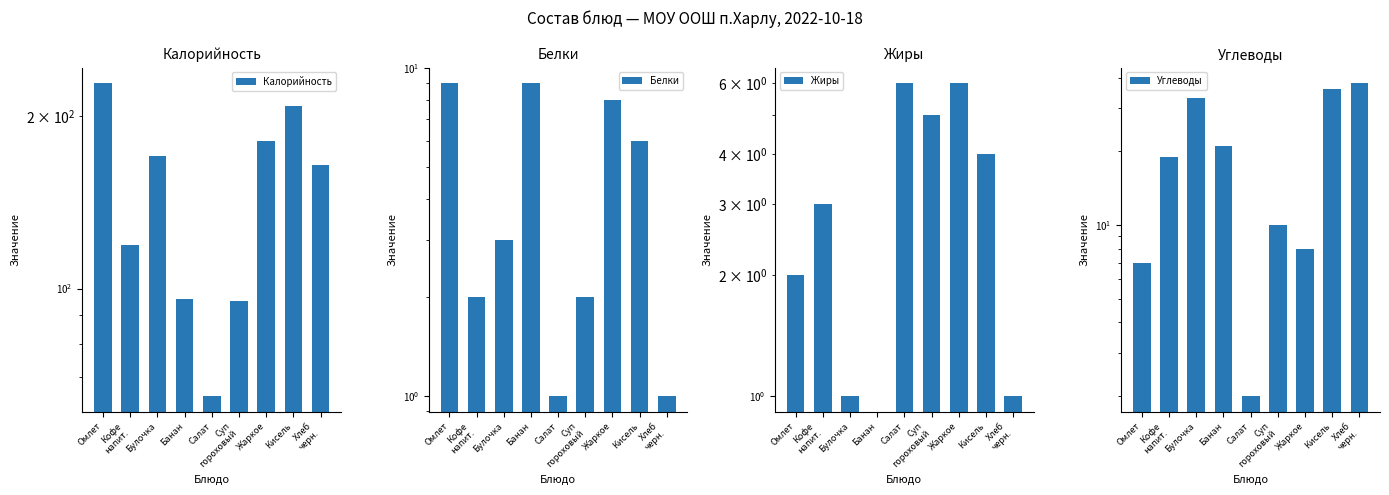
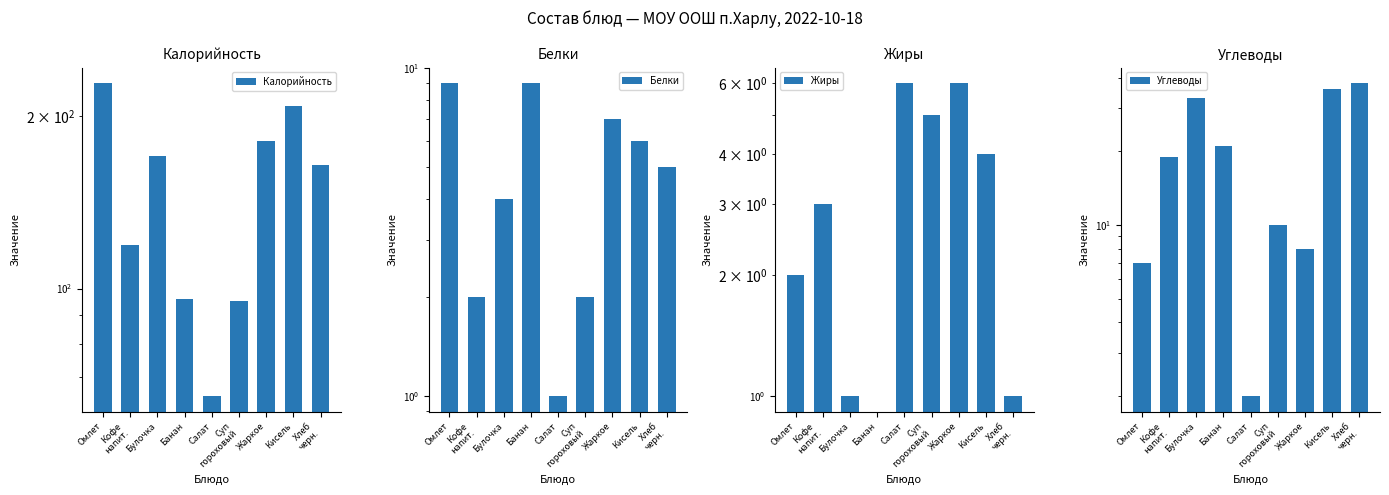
  {
    "Белки": {
      "Омлет": 9,
      "Кофе напит.": 2,
-     "Булочка": 3,
+     "Булочка": 4,
      "Банан": 9,
      "Салат": 1,
      "Суп гороховый": 2,
-     "Жаркое": 8,
+     "Жаркое": 7,
      "Кисель": 6,
-     "Хлеб черн.": 1
+     "Хлеб черн.": 5
    }
  }
